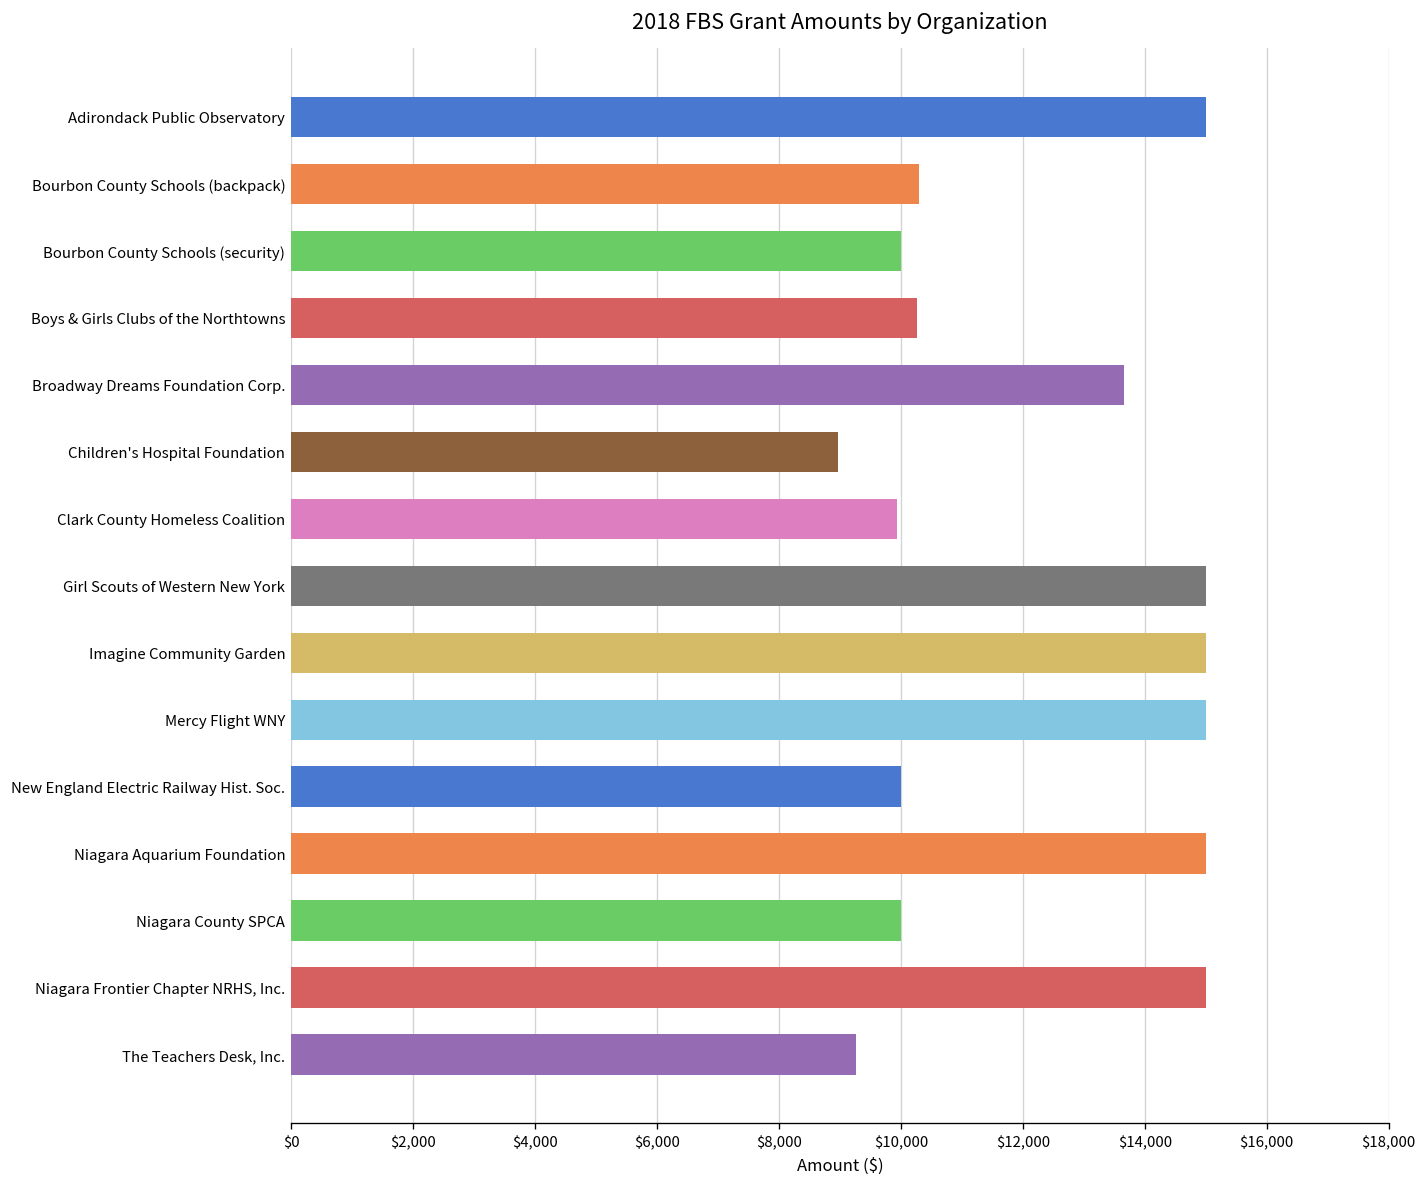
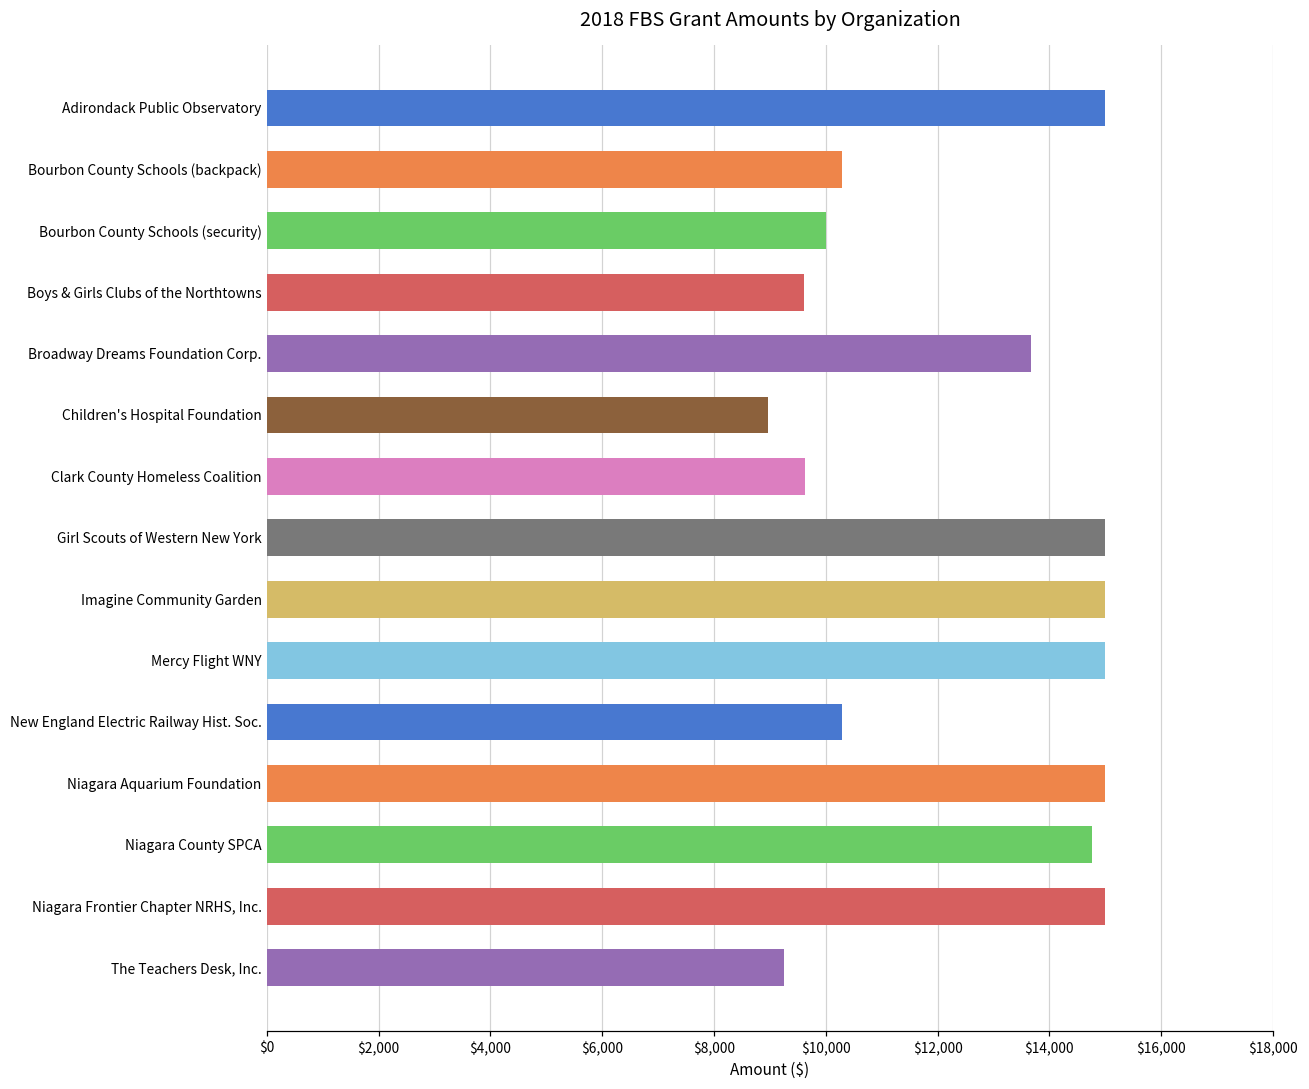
  {
    "Adirondack Public Observatory": "$15,000",
    "Bourbon County Schools (backpack)": "$10,300",
    "Bourbon County Schools (security)": "$10,000",
-   "Boys & Girls Clubs of the Northtowns": "$10,300",
+   "Boys & Girls Clubs of the Northtowns": "$9,600",
    "Broadway Dreams Foundation Corp.": "$13,700",
    "Children's Hospital Foundation": "$9,000",
-   "Clark County Homeless Coalition": "$9,900",
+   "Clark County Homeless Coalition": "$9,600",
    "Girl Scouts of Western New York": "$15,000",
    "Imagine Community Garden": "$15,000",
    "Mercy Flight WNY": "$15,000",
-   "New England Electric Railway Hist. Soc.": "$10,000",
+   "New England Electric Railway Hist. Soc.": "$10,300",
    "Niagara Aquarium Foundation": "$15,000",
-   "Niagara County SPCA": "$10,000",
+   "Niagara County SPCA": "$14,800",
    "Niagara Frontier Chapter NRHS, Inc.": "$15,000",
    "The Teachers Desk, Inc.": "$9,300"
  }
